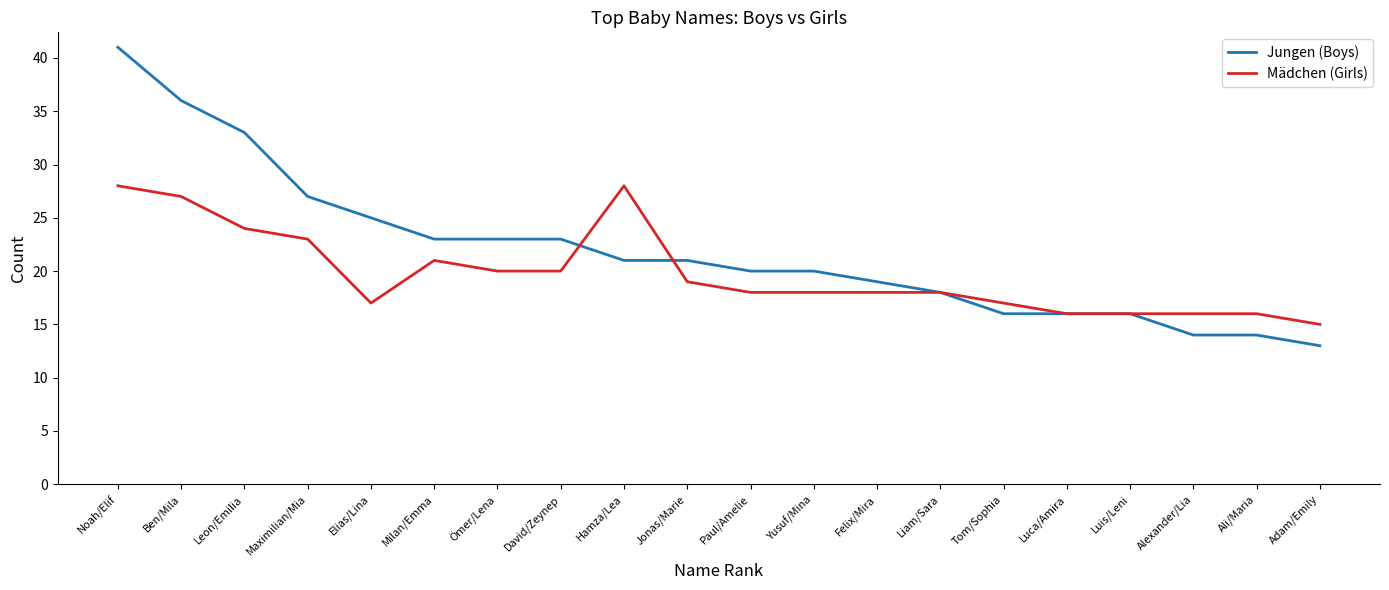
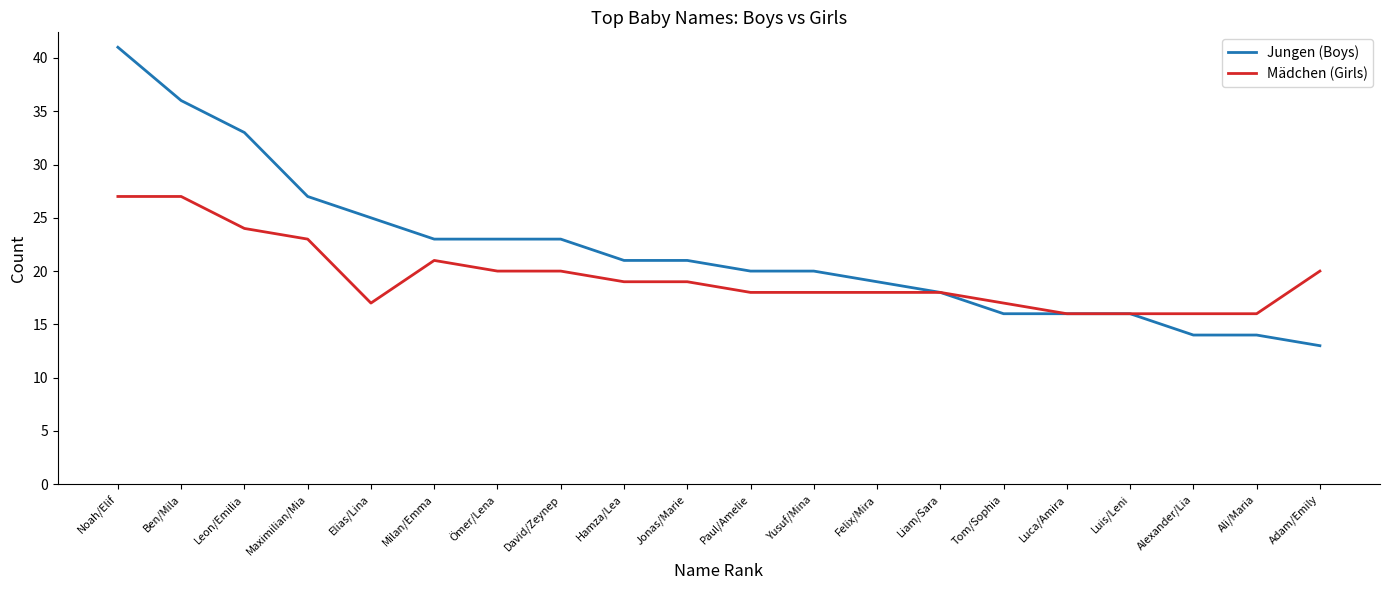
  {
    "Jungen (Boys)": {
      "Noah/Elif": 41,
      "Ben/Mila": 36,
      "Leon/Emilia": 33,
      "Maximilian/Mia": 27,
      "Elias/Lina": 25,
      "Milan/Emma": 23,
      "Ömer/Lena": 23,
      "David/Zeynep": 23,
      "Hamza/Lea": 21,
      "Jonas/Marie": 21,
      "Paul/Amelie": 20,
      "Yusuf/Mina": 20,
      "Felix/Mira": 19,
      "Tom/Sophia": 16,
      "Alexander/Lia": 14,
      "Ali/Maria": 14,
      "Adam/Emily": 13
    },
    "Mädchen (Girls)": {
-     "Noah/Elif": 28,
+     "Noah/Elif": 27,
      "Ben/Mila": 27,
      "Leon/Emilia": 24,
      "Maximilian/Mia": 23,
      "Elias/Lina": 17,
      "Milan/Emma": 21,
      "Ömer/Lena": 20,
      "David/Zeynep": 20,
-     "Hamza/Lea": 28,
+     "Hamza/Lea": 19,
      "Jonas/Marie": 19,
      "Paul/Amelie": 18,
      "Yusuf/Mina": 18,
      "Felix/Mira": 18,
      "Tom/Sophia": 17,
      "Alexander/Lia": 16,
      "Ali/Maria": 16,
-     "Adam/Emily": 15
+     "Adam/Emily": 20
    }
  }
